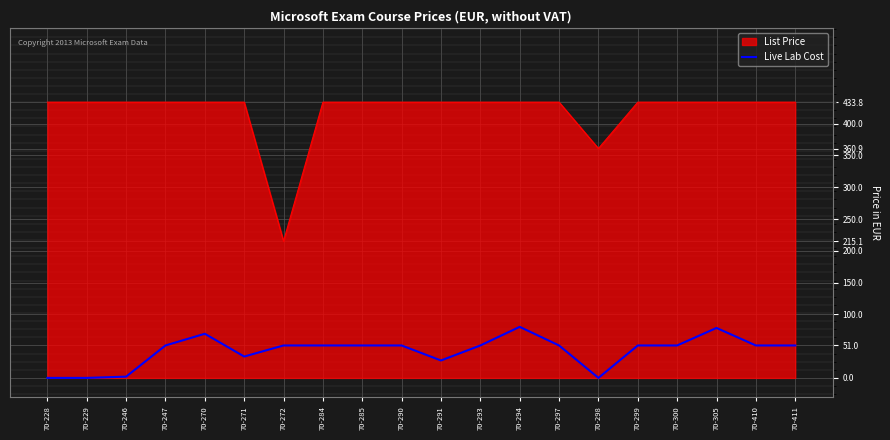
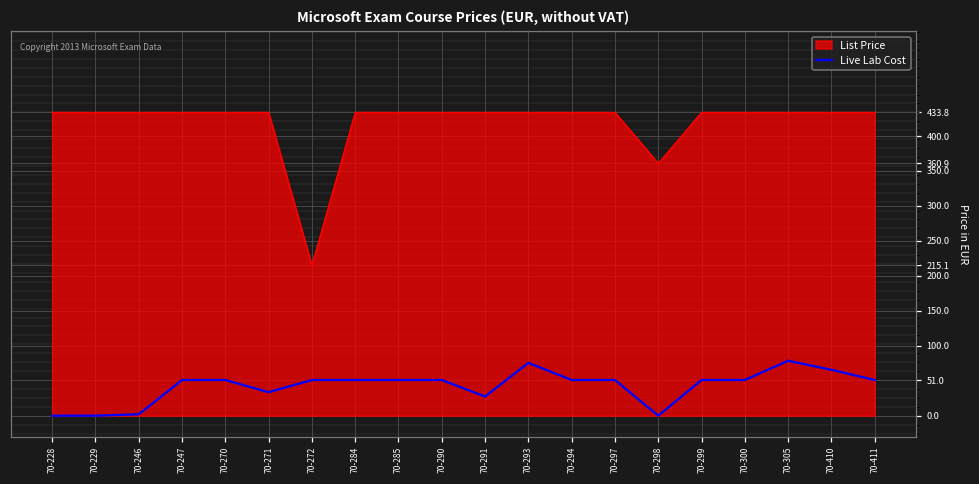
  {
    "List Price": {
      "70-228": 430,
      "70-229": 430,
      "70-246": 430,
      "70-247": 430,
      "70-270": 430,
      "70-271": 430,
      "70-272": 220,
      "70-284": 430,
      "70-285": 430,
      "70-290": 430,
      "70-291": 430,
      "70-293": 430,
      "70-294": 430,
      "70-297": 430,
      "70-298": 360,
      "70-299": 430,
      "70-300": 430,
      "70-305": 430,
      "70-410": 430,
      "70-411": 430
    },
    "Live Lab Cost": {
      "70-228": 0,
      "70-229": 0,
      "70-246": 0,
      "70-247": 50,
-     "70-270": 70,
+     "70-270": 50,
      "70-271": 30,
      "70-272": 50,
      "70-284": 50,
      "70-285": 50,
      "70-290": 50,
      "70-291": 30,
-     "70-293": 50,
-     "70-294": 80,
+     "70-293": 80,
+     "70-294": 50,
      "70-297": 50,
      "70-298": 0,
      "70-299": 50,
      "70-300": 50,
      "70-305": 80,
-     "70-410": 50,
+     "70-410": 70,
      "70-411": 50
    }
  }
